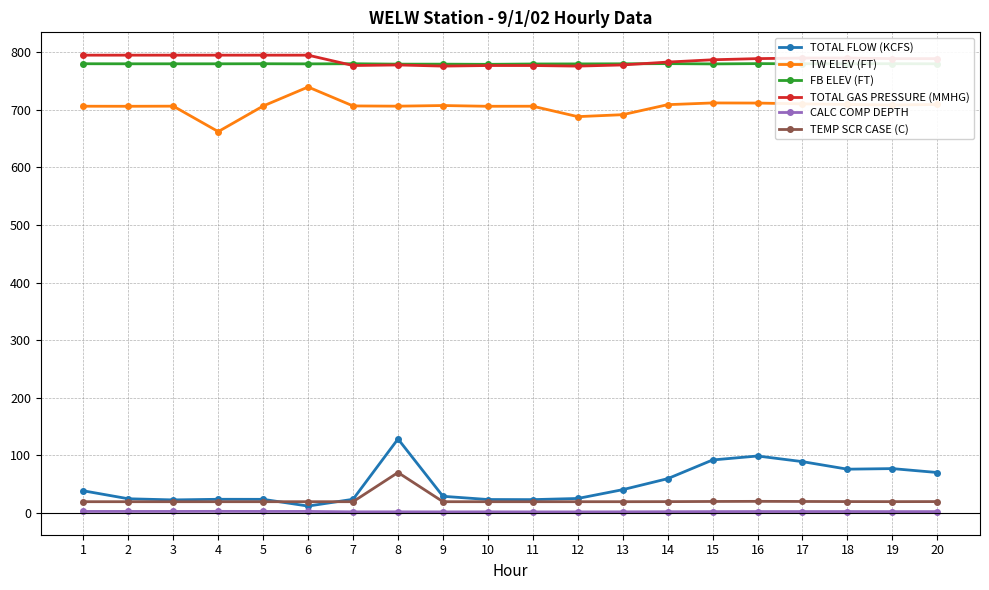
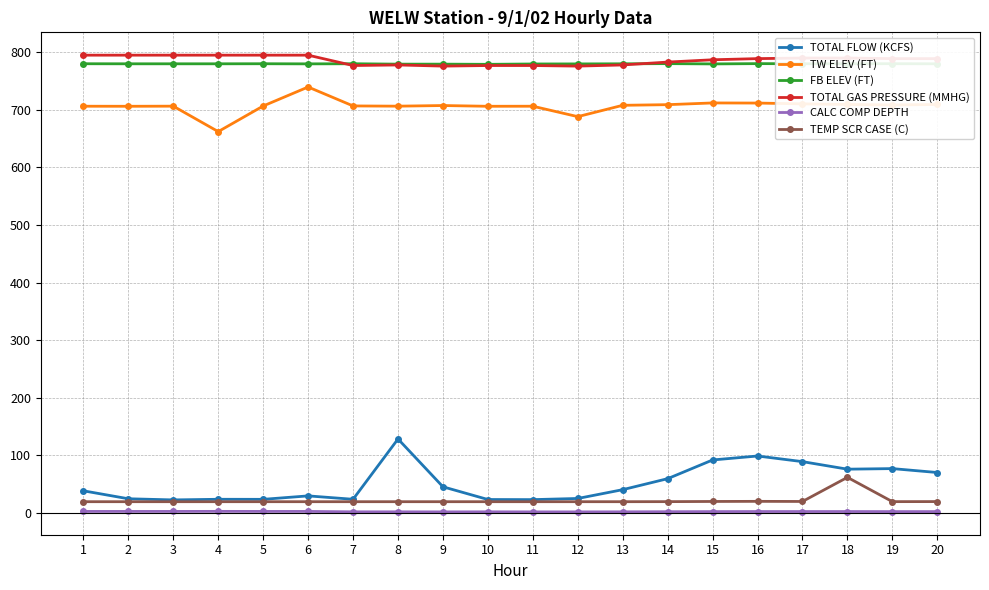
  {
    "TOTAL FLOW (KCFS)": {
      "1": 40,
      "2": 20,
-     "6": 10,
+     "6": 30,
      "8": 130,
-     "9": 30,
+     "9": 50,
      "12": 20,
      "13": 40,
      "14": 60,
      "15": 90,
      "16": 100,
      "17": 90,
      "18": 80,
      "19": 80,
      "20": 70
    },
    "TW ELEV (FT)": {
      "1": 710,
      "2": 710,
      "3": 710,
      "4": 660,
      "5": 710,
      "6": 740,
      "7": 710,
      "8": 710,
      "9": 710,
      "10": 710,
      "11": 710,
      "12": 690,
-     "13": 690,
+     "13": 710,
      "14": 710,
      "15": 710,
      "16": 710
    },
    "FB ELEV (FT)": {
      "1": 780,
      "2": 780,
      "3": 780,
      "4": 780,
      "5": 780,
      "6": 780,
      "15": 780,
      "16": 780
    },
    "TOTAL GAS PRESSURE (MMHG)": {
      "1": 800,
      "2": 800,
      "3": 800,
      "4": 800,
      "5": 800,
      "6": 800,
      "15": 790,
      "16": 790
    },
    "CALC COMP DEPTH": {
      "1": 0,
      "2": 0,
      "3": 0,
      "4": 0,
      "5": 0,
      "6": 0,
      "7": 0,
      "8": 0,
      "9": 0,
      "10": 0,
      "11": 0,
      "12": 0,
      "13": 0,
      "14": 0,
      "15": 0,
      "16": 0,
      "17": 0,
      "18": 0,
      "19": 0,
      "20": 0
    },
    "TEMP SCR CASE (C)": {
      "1": 20,
      "2": 20,
      "6": 20,
-     "8": 70,
+     "8": 20,
      "9": 20,
      "12": 20,
      "13": 20,
      "14": 20,
      "15": 20,
      "16": 20,
      "17": 20,
-     "18": 20,
+     "18": 60,
      "19": 20,
      "20": 20
    }
  }
